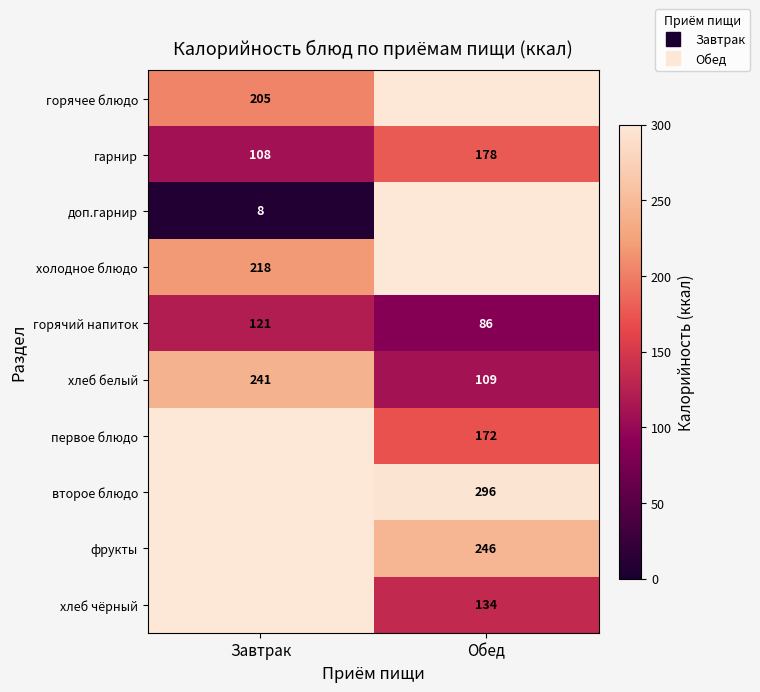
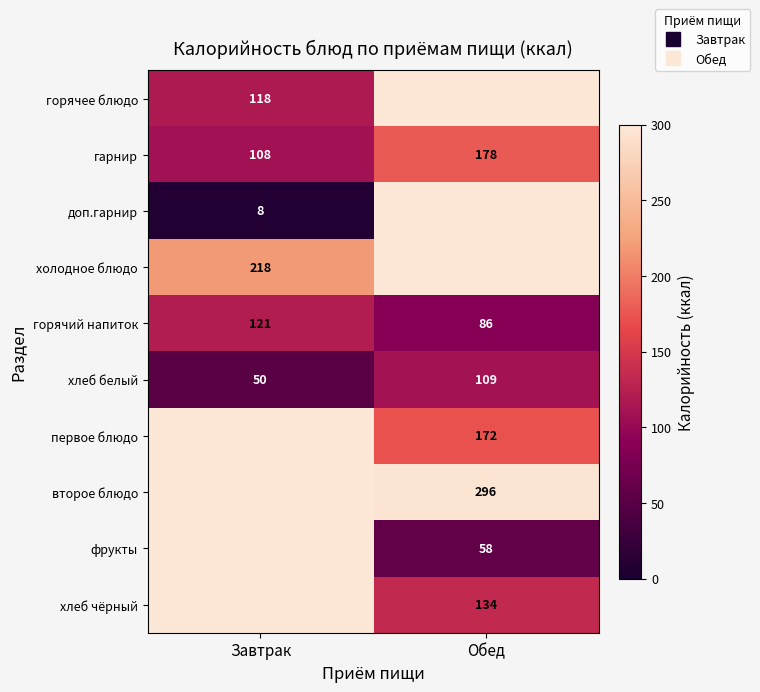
  {
    "горячее блюдо": {
-     "Завтрак": 205
+     "Завтрак": 118
    },
    "гарнир": {
      "Завтрак": 108,
      "Обед": 178
    },
    "доп.гарнир": {
      "Завтрак": 8
    },
    "холодное блюдо": {
      "Завтрак": 218
    },
    "горячий напиток": {
      "Завтрак": 121,
      "Обед": 86
    },
    "хлеб белый": {
-     "Завтрак": 241,
+     "Завтрак": 50,
      "Обед": 109
    },
    "первое блюдо": {
      "Обед": 172
    },
    "второе блюдо": {
      "Обед": 296
    },
    "фрукты": {
-     "Обед": 246
+     "Обед": 58
    },
    "хлеб чёрный": {
      "Обед": 134
    }
  }
